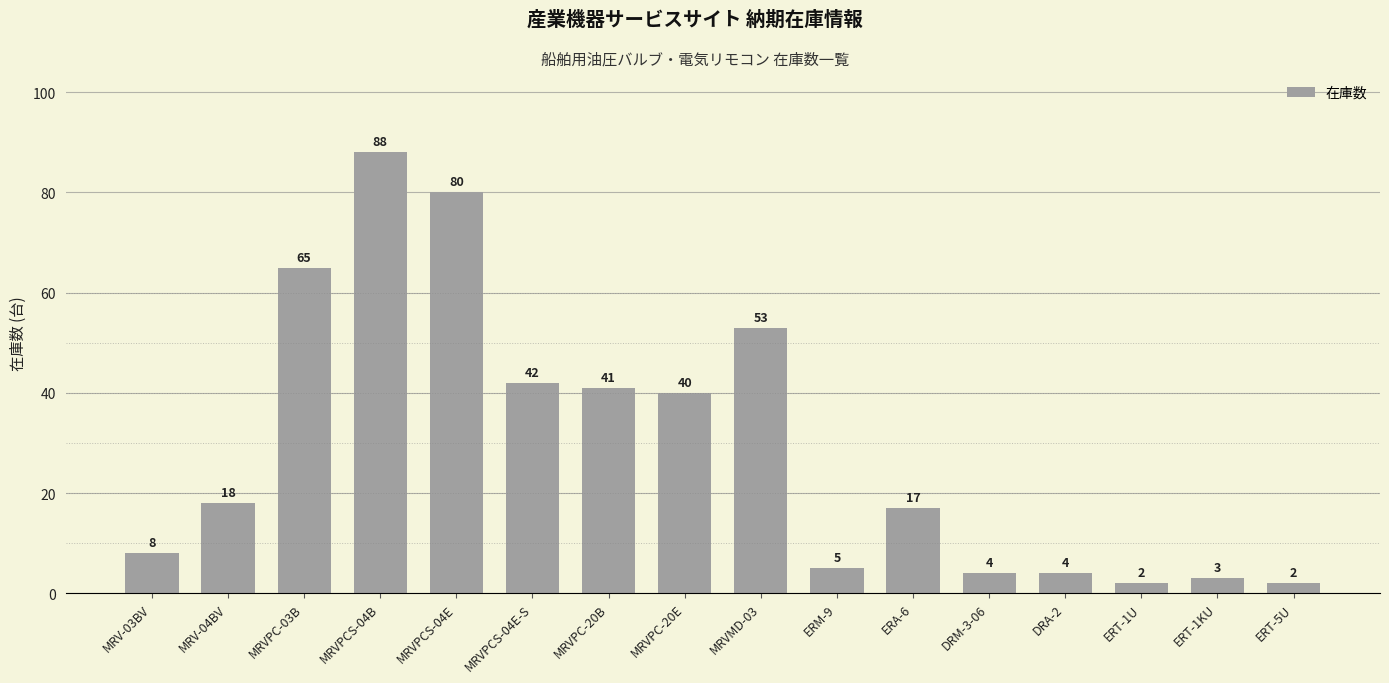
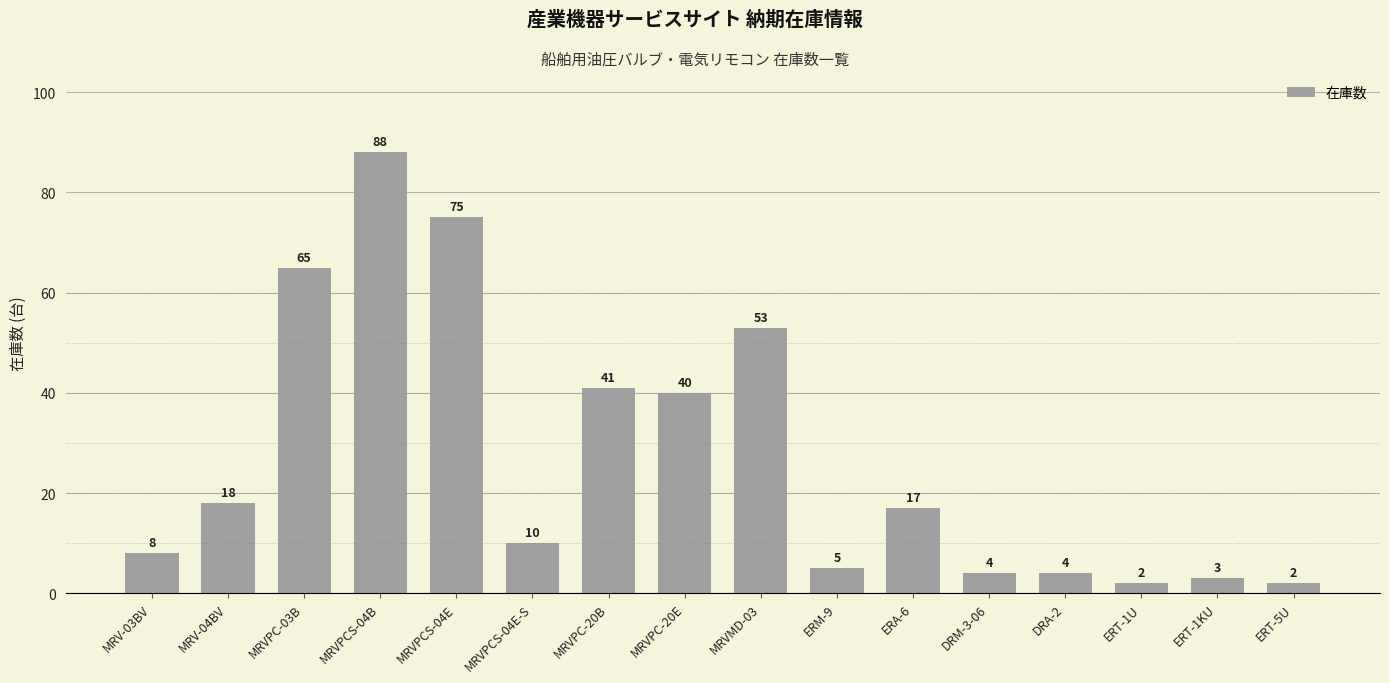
  {
    "MRV-03BV": 8,
    "MRV-04BV": 18,
    "MRVPC-03B": 65,
    "MRVPCS-04B": 88,
-   "MRVPCS-04E": 80,
-   "MRVPCS-04E-S": 42,
+   "MRVPCS-04E": 75,
+   "MRVPCS-04E-S": 10,
    "MRVPC-20B": 41,
    "MRVPC-20E": 40,
    "MRVMD-03": 53,
    "ERM-9": 5,
    "ERA-6": 17,
    "DRM-3-06": 4,
    "DRA-2": 4,
    "ERT-1U": 2,
    "ERT-1KU": 3,
    "ERT-5U": 2
  }
